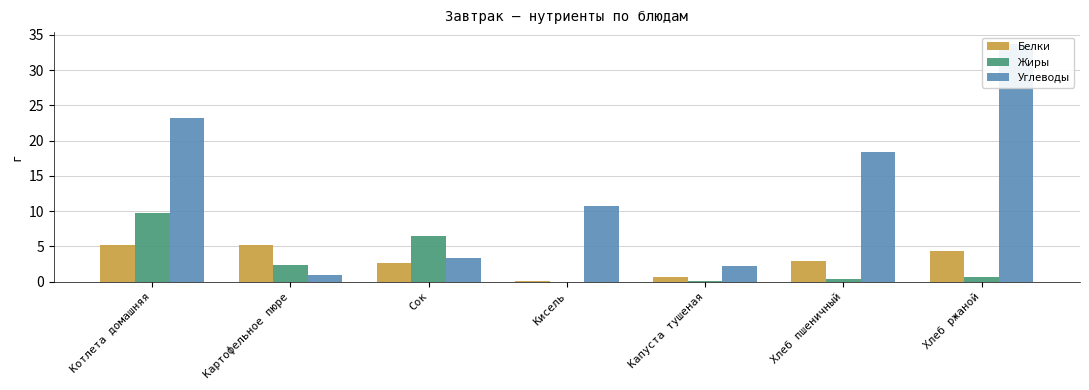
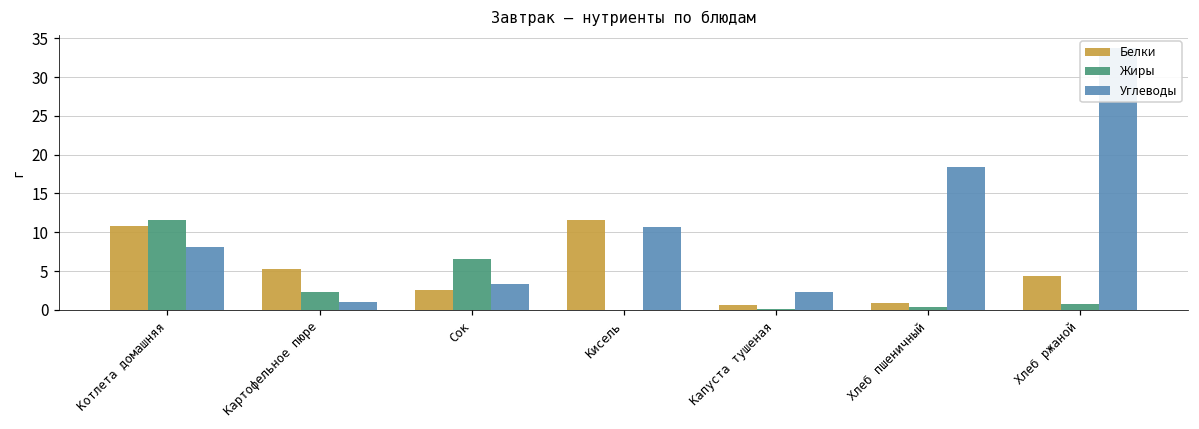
  {
    "Белки": {
-     "Котлета домашняя": 5,
+     "Котлета домашняя": 11,
      "Картофельное пюре": 5,
      "Сок": 3,
-     "Кисель": 0,
+     "Кисель": 12,
      "Капуста тушеная": 1,
-     "Хлеб пшеничный": 3,
+     "Хлеб пшеничный": 1,
      "Хлеб ржаной": 4
    },
    "Жиры": {
-     "Котлета домашняя": 10,
+     "Котлета домашняя": 12,
      "Картофельное пюре": 2,
      "Сок": 7,
      "Хлеб пшеничный": 0,
      "Хлеб ржаной": 1
    },
    "Углеводы": {
-     "Котлета домашняя": 23,
+     "Котлета домашняя": 8,
      "Картофельное пюре": 1,
      "Сок": 3,
      "Кисель": 11,
      "Капуста тушеная": 2,
      "Хлеб пшеничный": 18
    }
  }
